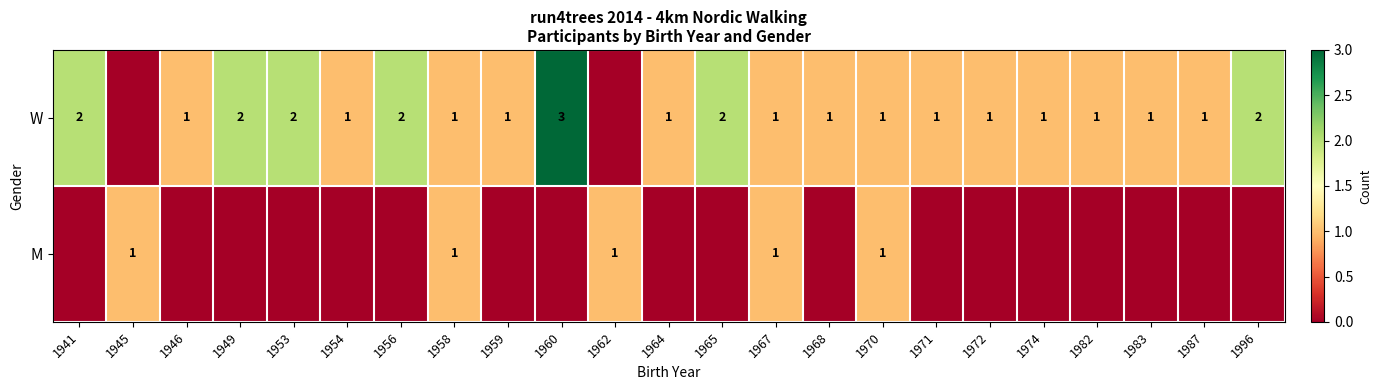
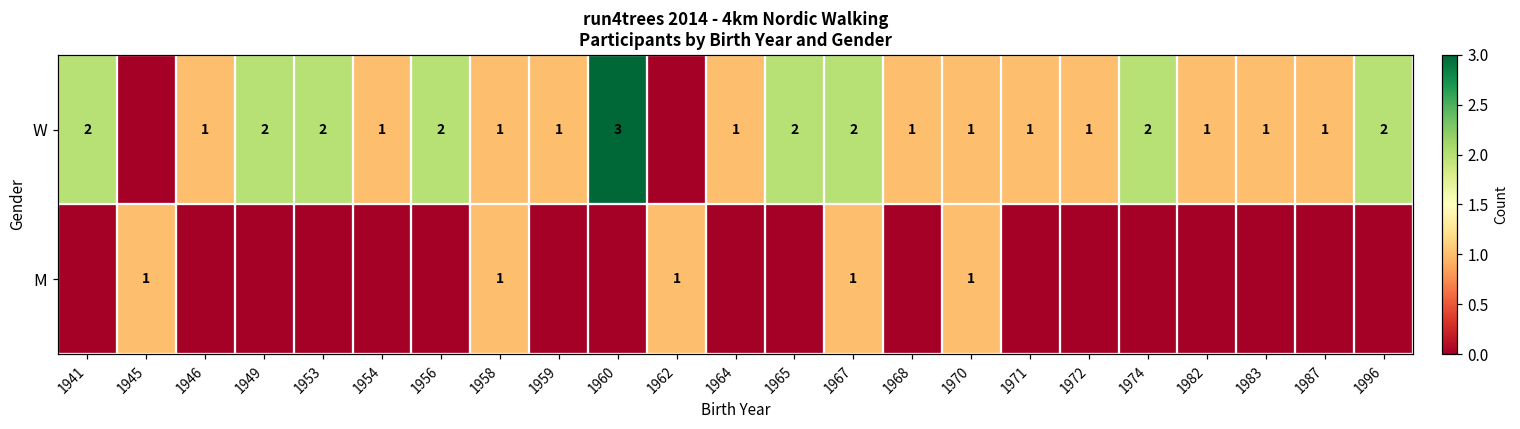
  {
    "W": {
      "1941": 2,
      "1946": 1,
      "1949": 2,
      "1953": 2,
      "1954": 1,
      "1956": 2,
      "1958": 1,
      "1959": 1,
      "1960": 3,
      "1964": 1,
      "1965": 2,
-     "1967": 1,
+     "1967": 2,
      "1968": 1,
      "1970": 1,
      "1971": 1,
      "1972": 1,
-     "1974": 1,
+     "1974": 2,
      "1982": 1,
      "1983": 1,
      "1987": 1,
      "1996": 2
    },
    "M": {
      "1945": 1,
      "1958": 1,
      "1962": 1,
      "1967": 1,
      "1970": 1
    }
  }
